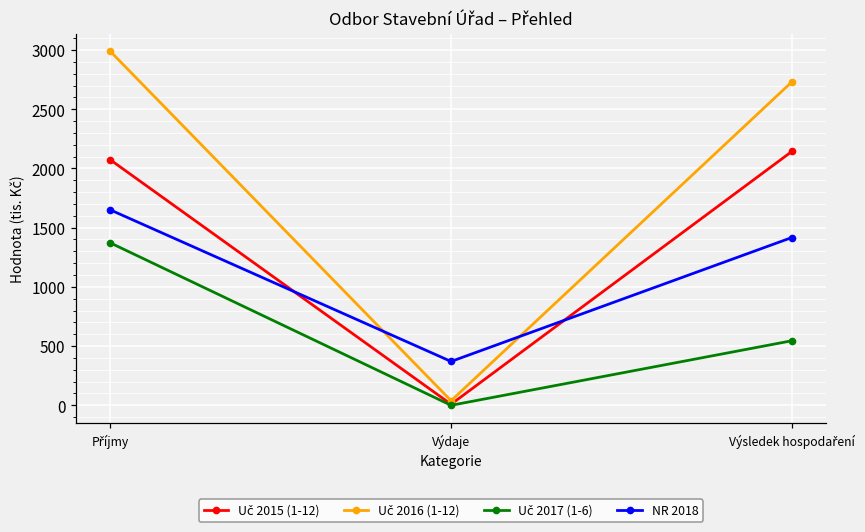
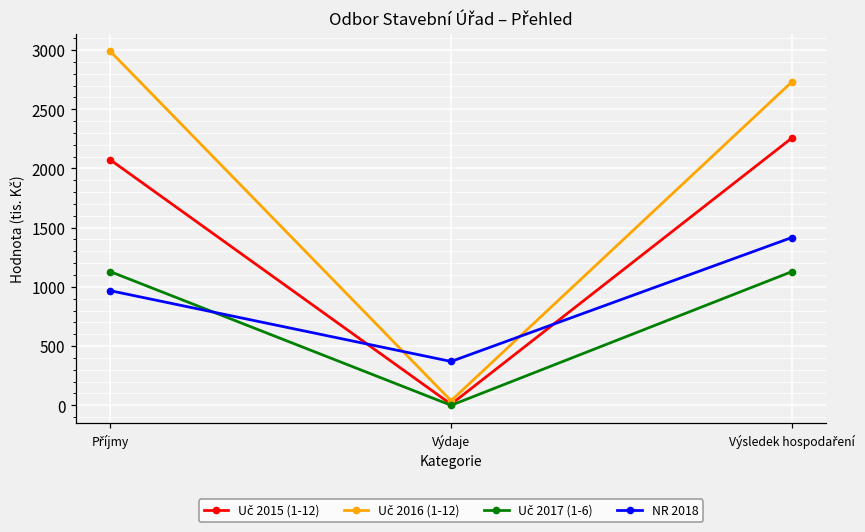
  {
    "Uč 2015 (1-12)": {
      "Příjmy": 2070,
-     "Výsledek hospodaření": 2140
+     "Výsledek hospodaření": 2260
    },
    "Uč 2016 (1-12)": {
      "Příjmy": 2990,
      "Výdaje": 40,
      "Výsledek hospodaření": 2730
    },
    "Uč 2017 (1-6)": {
-     "Příjmy": 1370,
-     "Výsledek hospodaření": 550
+     "Příjmy": 1130,
+     "Výsledek hospodaření": 1130
    },
    "NR 2018": {
-     "Příjmy": 1650,
+     "Příjmy": 970,
      "Výdaje": 370,
      "Výsledek hospodaření": 1420
    }
  }
